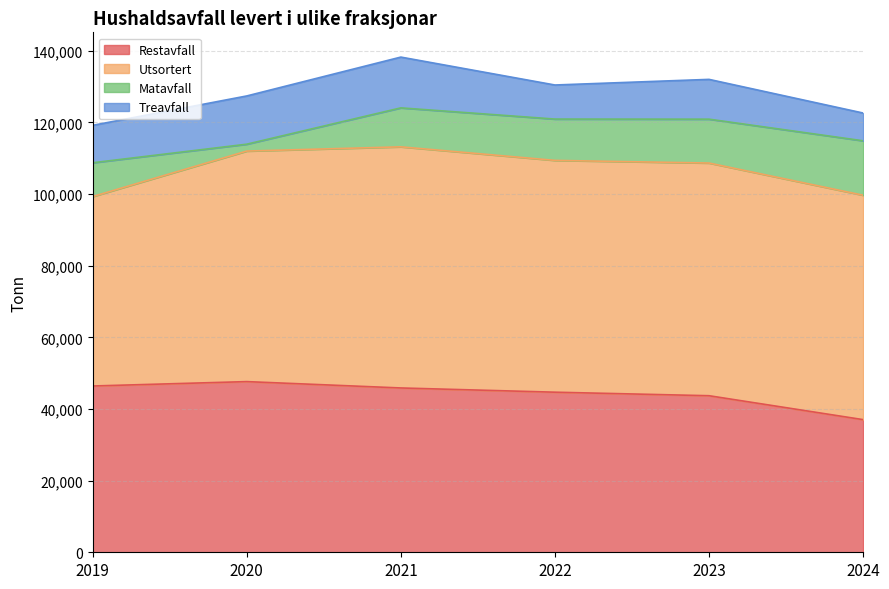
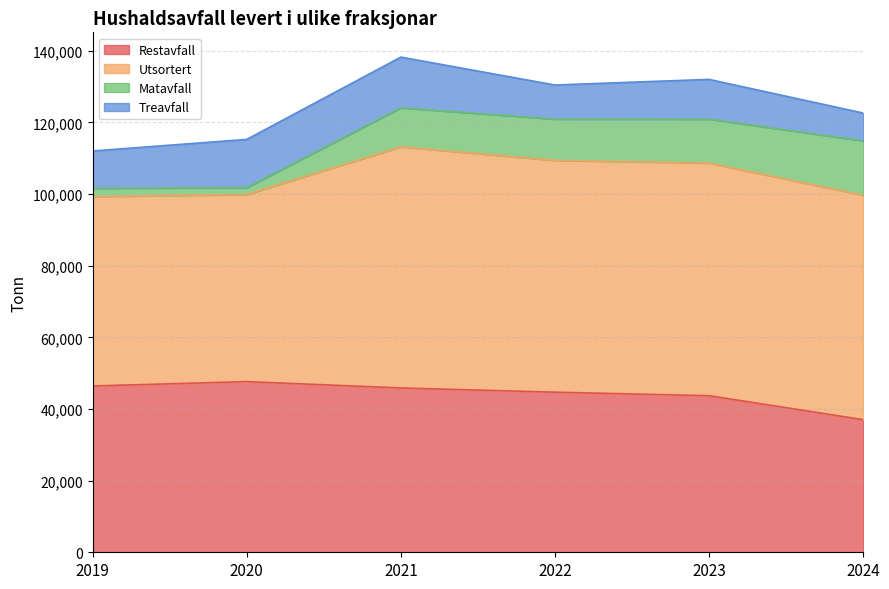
  {
    "Restavfall": {
      "2019": "46,000",
      "2020": "48,000",
      "2021": "46,000",
      "2022": "45,000",
      "2023": "44,000",
      "2024": "37,000"
    },
    "Utsortert": {
      "2019": "53,000",
-     "2020": "64,000",
+     "2020": "52,000",
      "2021": "67,000",
      "2022": "65,000",
      "2023": "65,000",
      "2024": "63,000"
    },
    "Matavfall": {
-     "2019": "9,000",
+     "2019": "2,000",
      "2020": "2,000",
      "2021": "11,000",
      "2022": "12,000",
      "2023": "12,000",
      "2024": "15,000"
    },
    "Treavfall": {
      "2019": "10,000",
      "2020": "13,000",
      "2021": "14,000",
      "2022": "10,000",
      "2023": "11,000",
      "2024": "8,000"
    }
  }
